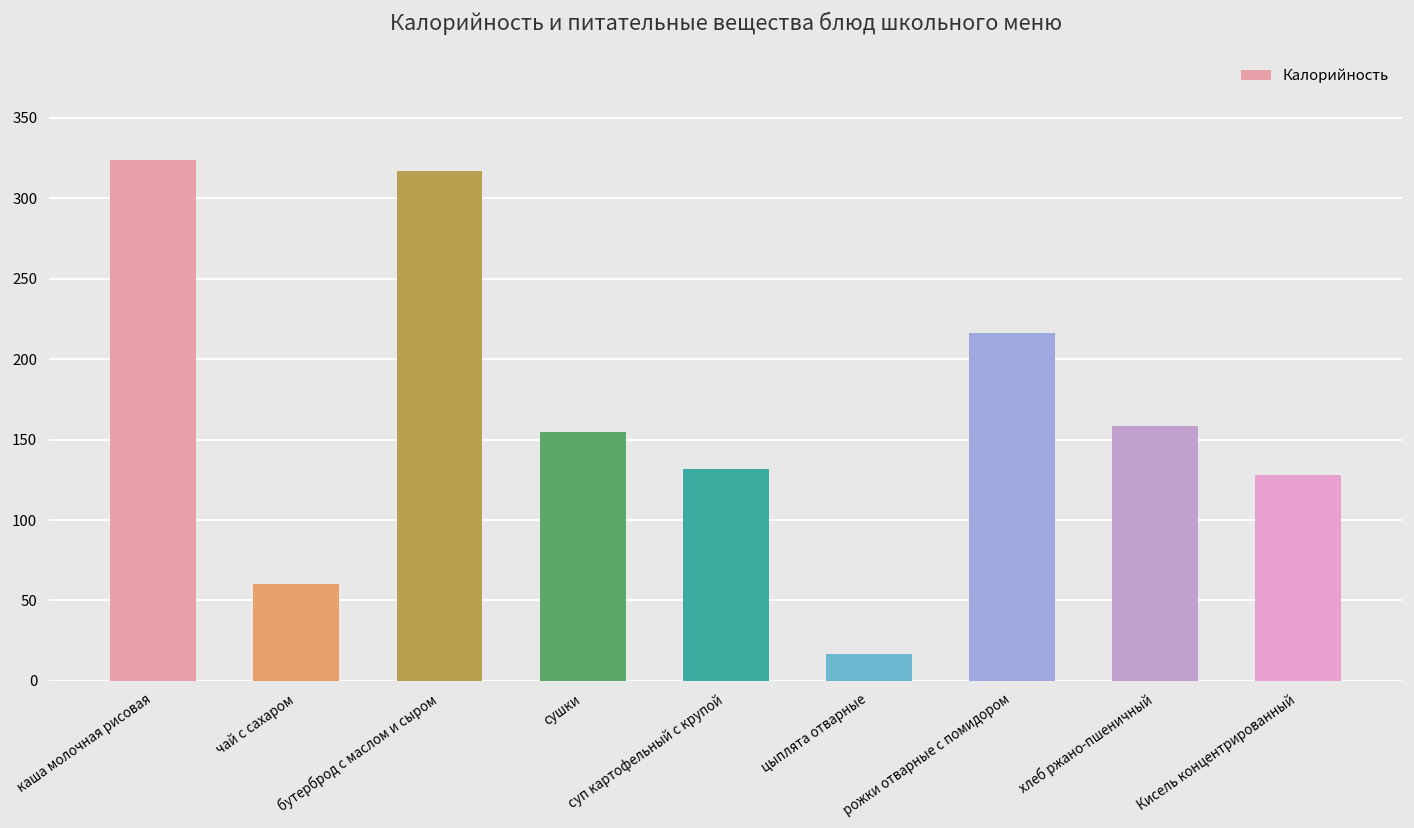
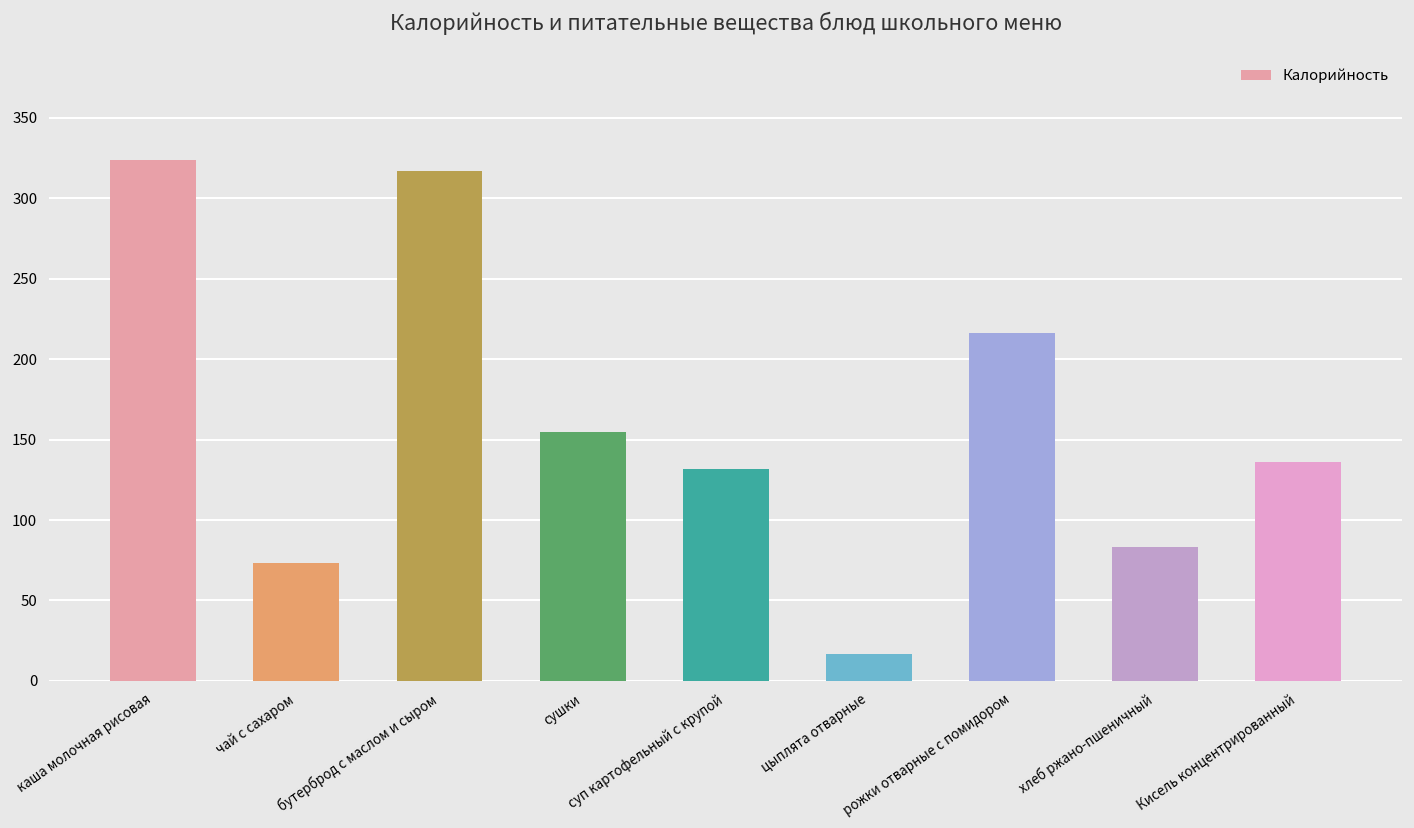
  {
    "каша молочная рисовая": 324,
-   "чай с сахаром": 60,
+   "чай с сахаром": 73,
    "бутерброд с маслом и сыром": 317,
    "сушки": 155,
    "суп картофельный с крупой": 132,
    "цыплята отварные": 17,
    "рожки отварные с помидором": 216,
-   "хлеб ржано-пшеничный": 159,
-   "Кисель концентрированный": 128
+   "хлеб ржано-пшеничный": 83,
+   "Кисель концентрированный": 136
  }
